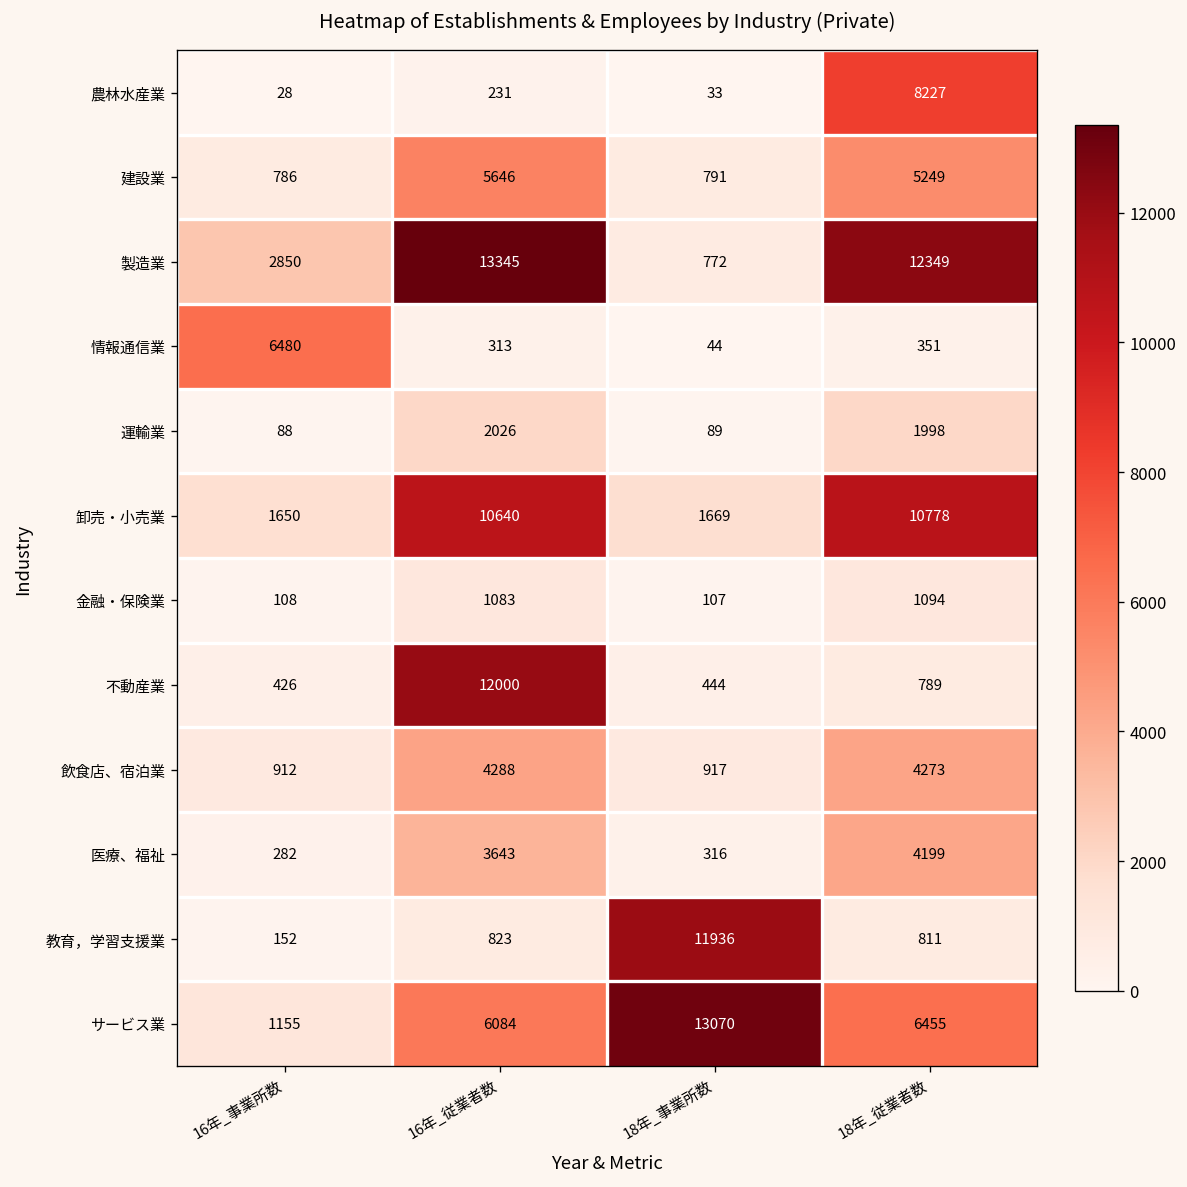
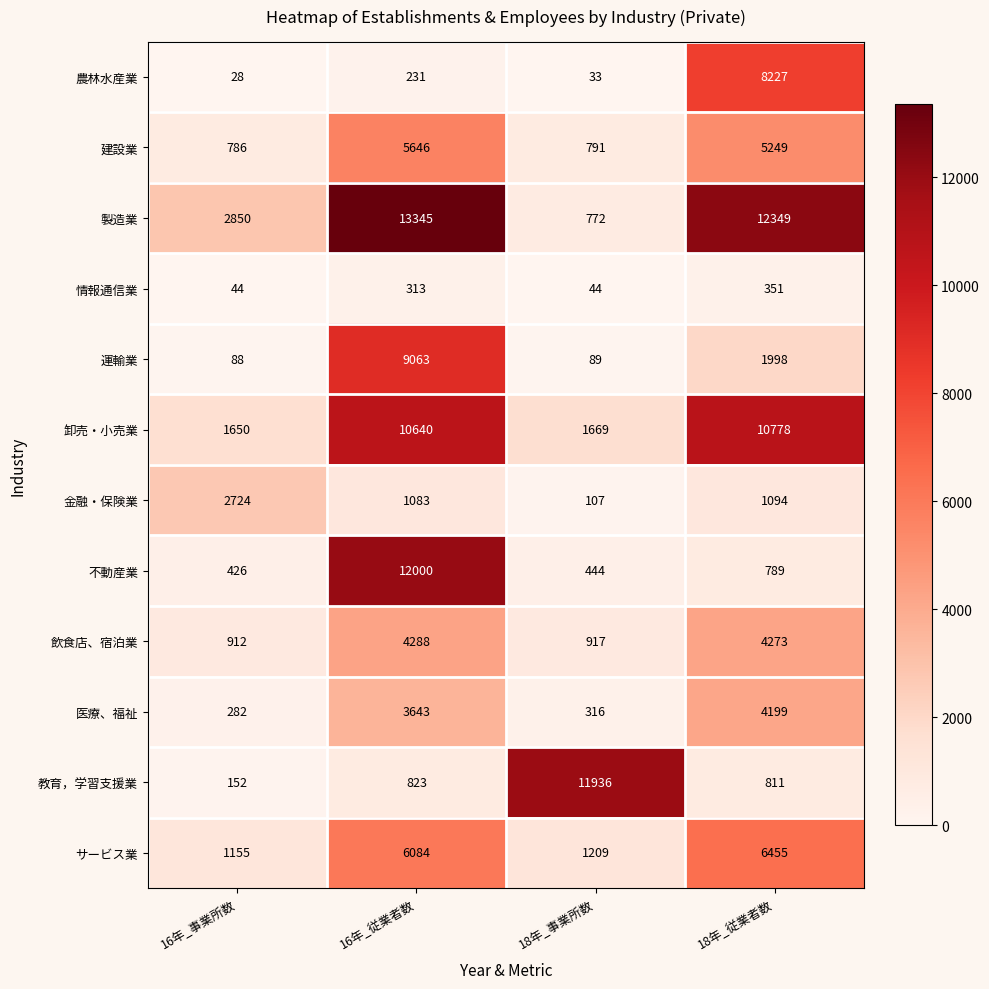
  {
    "農林水産業": {
      "16年_事業所数": 28,
      "16年_従業者数": 231,
      "18年_事業所数": 33,
      "18年_従業者数": 8227
    },
    "建設業": {
      "16年_事業所数": 786,
      "16年_従業者数": 5646,
      "18年_事業所数": 791,
      "18年_従業者数": 5249
    },
    "製造業": {
      "16年_事業所数": 2850,
      "16年_従業者数": 13345,
      "18年_事業所数": 772,
      "18年_従業者数": 12349
    },
    "情報通信業": {
-     "16年_事業所数": 6480,
+     "16年_事業所数": 44,
      "16年_従業者数": 313,
      "18年_事業所数": 44,
      "18年_従業者数": 351
    },
    "運輸業": {
      "16年_事業所数": 88,
-     "16年_従業者数": 2026,
+     "16年_従業者数": 9063,
      "18年_事業所数": 89,
      "18年_従業者数": 1998
    },
    "卸売・小売業": {
      "16年_事業所数": 1650,
      "16年_従業者数": 10640,
      "18年_事業所数": 1669,
      "18年_従業者数": 10778
    },
    "金融・保険業": {
-     "16年_事業所数": 108,
+     "16年_事業所数": 2724,
      "16年_従業者数": 1083,
      "18年_事業所数": 107,
      "18年_従業者数": 1094
    },
    "不動産業": {
      "16年_事業所数": 426,
      "16年_従業者数": 12000,
      "18年_事業所数": 444,
      "18年_従業者数": 789
    },
    "飲食店、宿泊業": {
      "16年_事業所数": 912,
      "16年_従業者数": 4288,
      "18年_事業所数": 917,
      "18年_従業者数": 4273
    },
    "医療、福祉": {
      "16年_事業所数": 282,
      "16年_従業者数": 3643,
      "18年_事業所数": 316,
      "18年_従業者数": 4199
    },
    "教育，学習支援業": {
      "16年_事業所数": 152,
      "16年_従業者数": 823,
      "18年_事業所数": 11936,
      "18年_従業者数": 811
    },
    "サービス業": {
      "16年_事業所数": 1155,
      "16年_従業者数": 6084,
-     "18年_事業所数": 13070,
+     "18年_事業所数": 1209,
      "18年_従業者数": 6455
    }
  }
